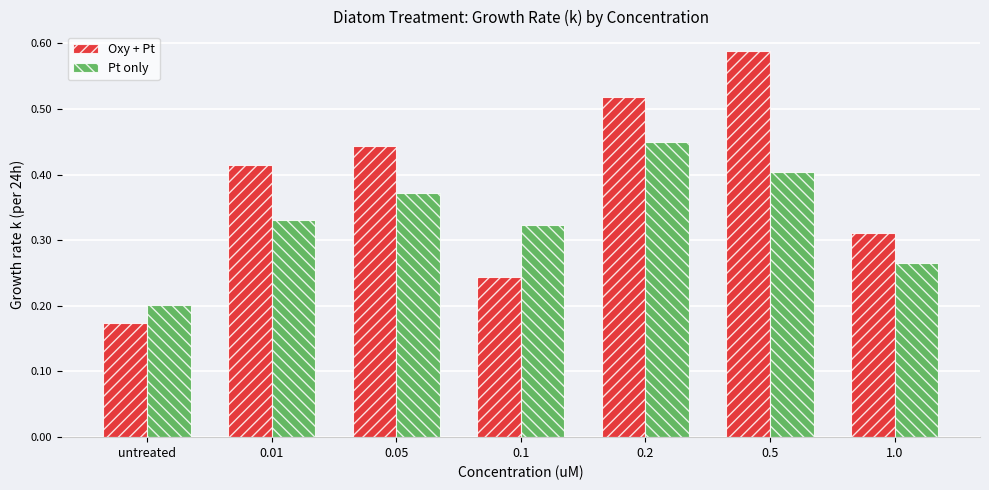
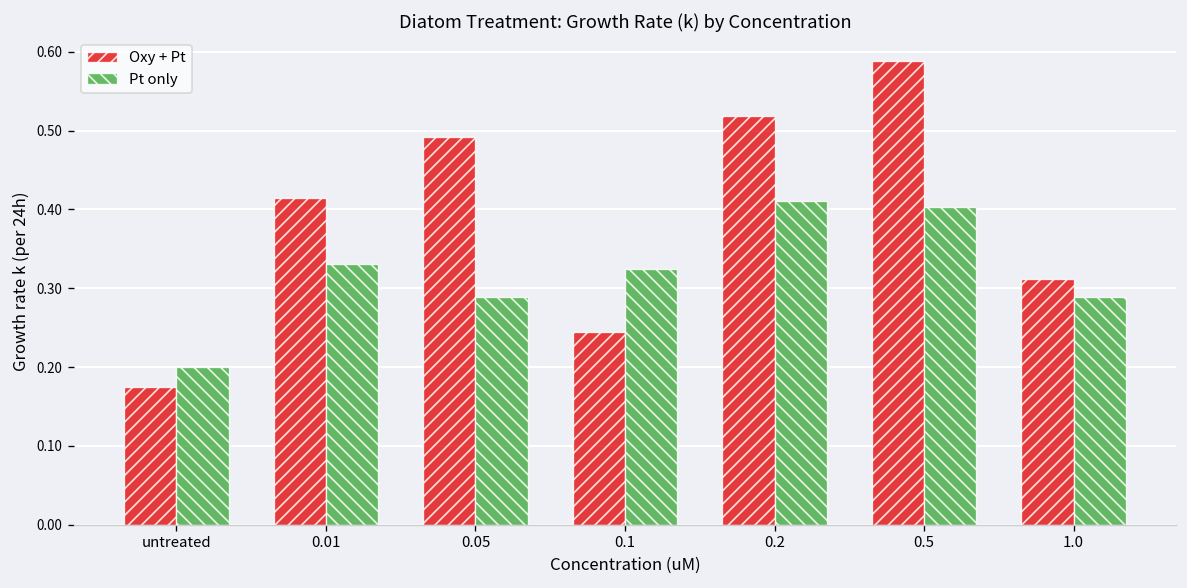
  {
    "Oxy + Pt": {
      "untreated": 0.17,
      "0.01": 0.41,
-     "0.05": 0.44,
+     "0.05": 0.49,
      "0.1": 0.24,
      "0.2": 0.52,
      "0.5": 0.59,
      "1.0": 0.31
    },
    "Pt only": {
      "untreated": 0.20,
      "0.01": 0.33,
-     "0.05": 0.37,
+     "0.05": 0.29,
      "0.1": 0.32,
-     "0.2": 0.45,
+     "0.2": 0.41,
      "0.5": 0.40,
-     "1.0": 0.27
+     "1.0": 0.29
    }
  }
